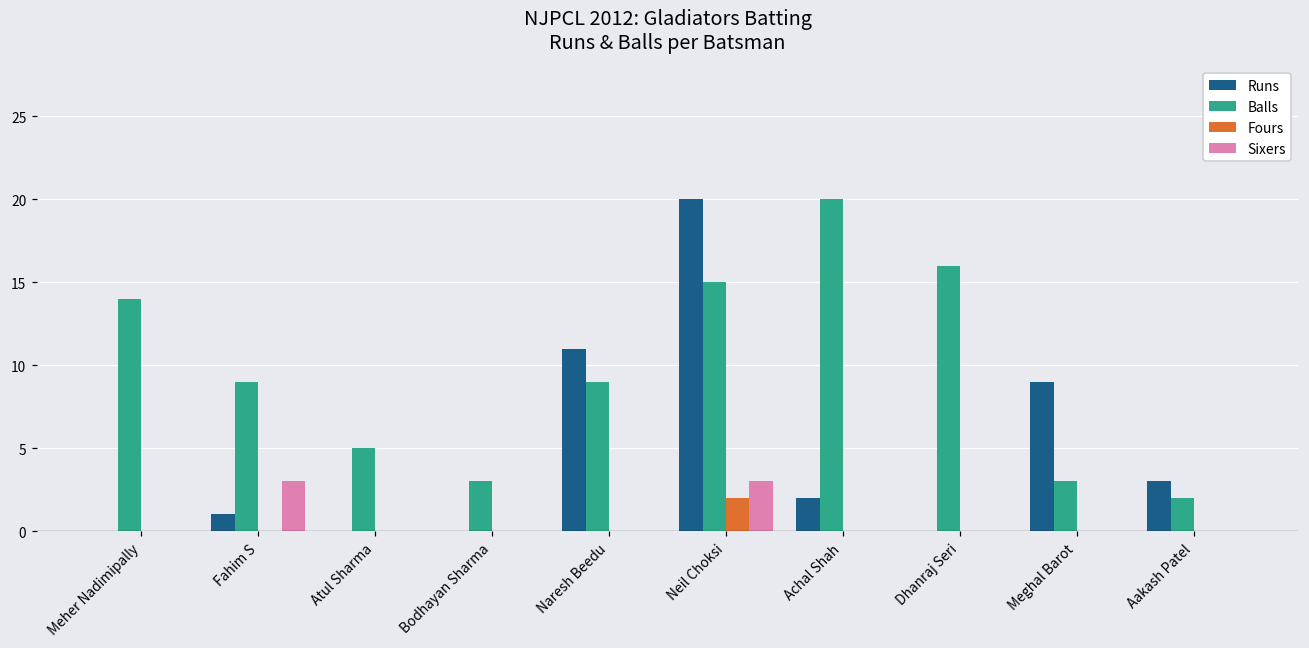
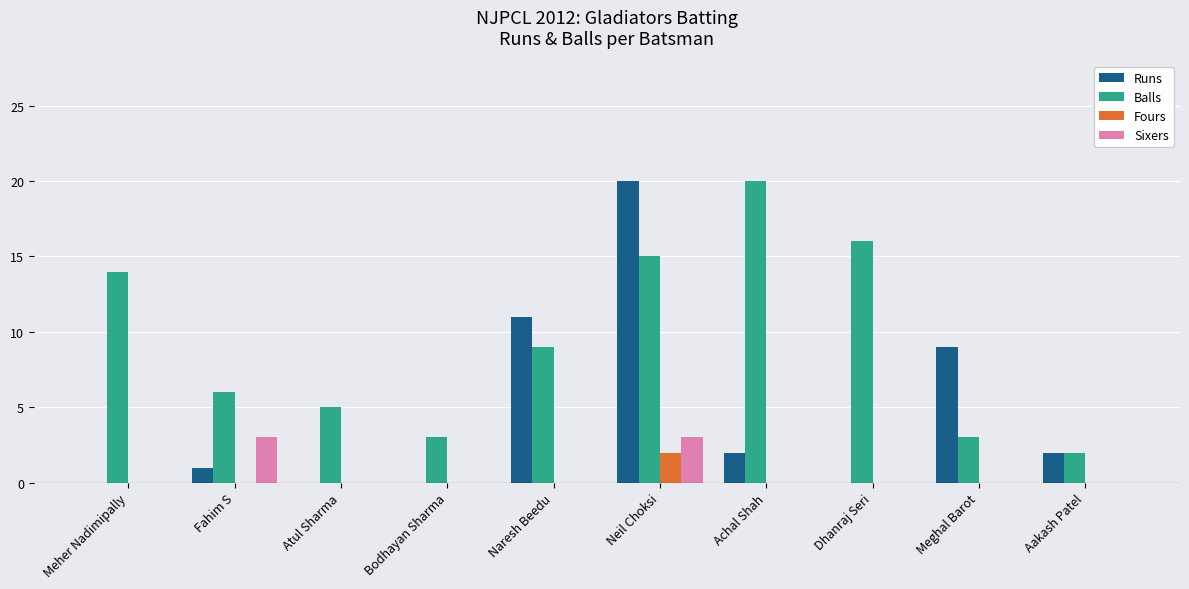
  {
    "Runs": {
      "Meher Nadimipally": 0,
      "Fahim S": 1,
      "Atul Sharma": 0,
      "Bodhayan Sharma": 0,
      "Naresh Beedu": 11,
      "Neil Choksi": 20,
      "Achal Shah": 2,
      "Dhanraj Seri": 0,
      "Meghal Barot": 9,
-     "Aakash Patel": 3
+     "Aakash Patel": 2
    },
    "Balls": {
      "Meher Nadimipally": 14,
-     "Fahim S": 9,
+     "Fahim S": 6,
      "Atul Sharma": 5,
      "Bodhayan Sharma": 3,
      "Naresh Beedu": 9,
      "Neil Choksi": 15,
      "Achal Shah": 20,
      "Dhanraj Seri": 16,
      "Meghal Barot": 3,
      "Aakash Patel": 2
    },
    "Fours": {
      "Meher Nadimipally": 0,
      "Fahim S": 0,
      "Atul Sharma": 0,
      "Bodhayan Sharma": 0,
      "Naresh Beedu": 0,
      "Neil Choksi": 2,
      "Achal Shah": 0,
      "Dhanraj Seri": 0,
      "Meghal Barot": 0,
      "Aakash Patel": 0
    },
    "Sixers": {
      "Meher Nadimipally": 0,
      "Fahim S": 3,
      "Atul Sharma": 0,
      "Bodhayan Sharma": 0,
      "Naresh Beedu": 0,
      "Neil Choksi": 3,
      "Achal Shah": 0,
      "Dhanraj Seri": 0,
      "Meghal Barot": 0,
      "Aakash Patel": 0
    }
  }
